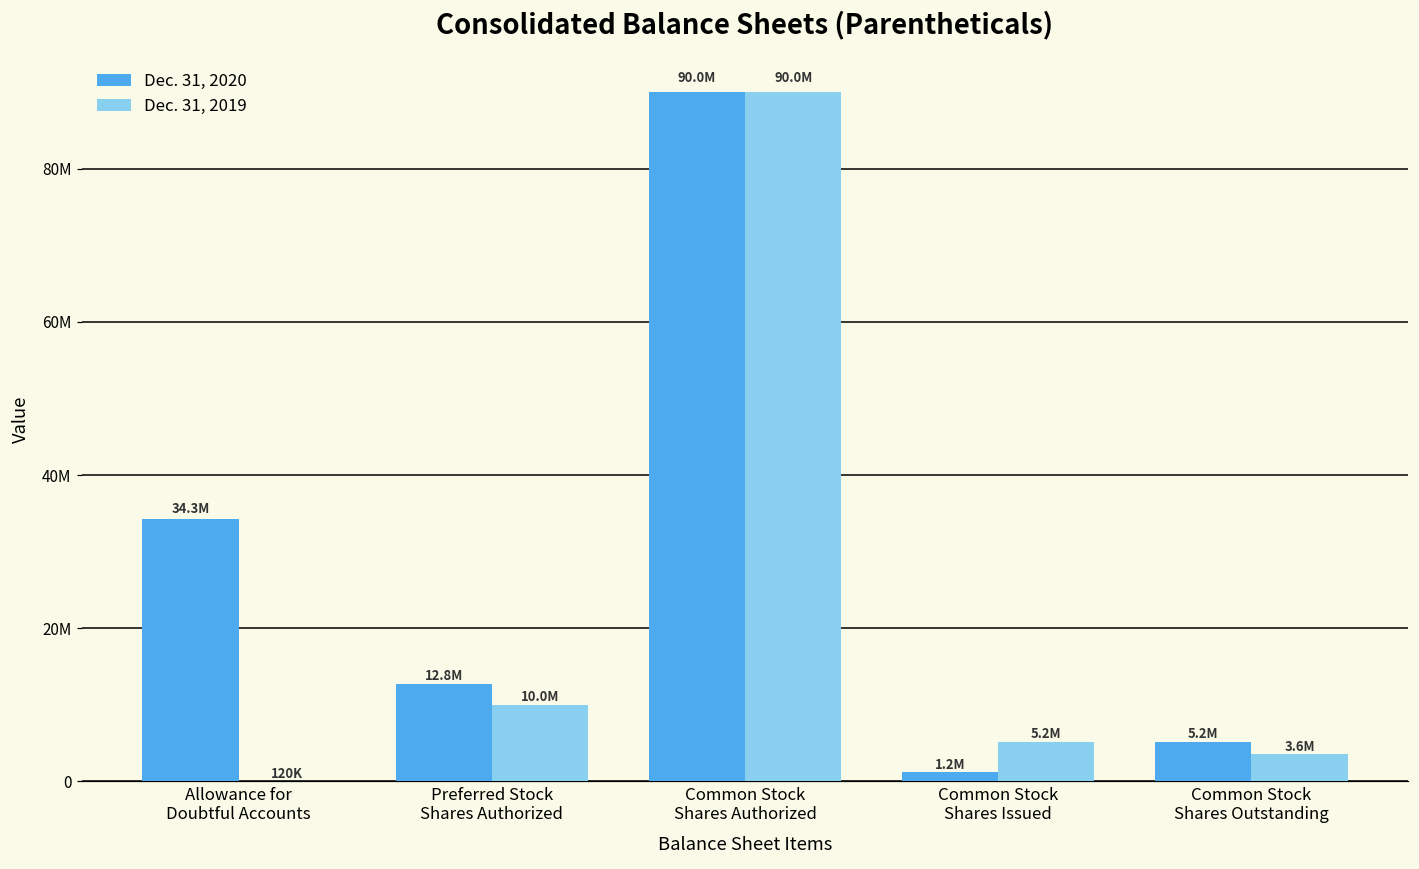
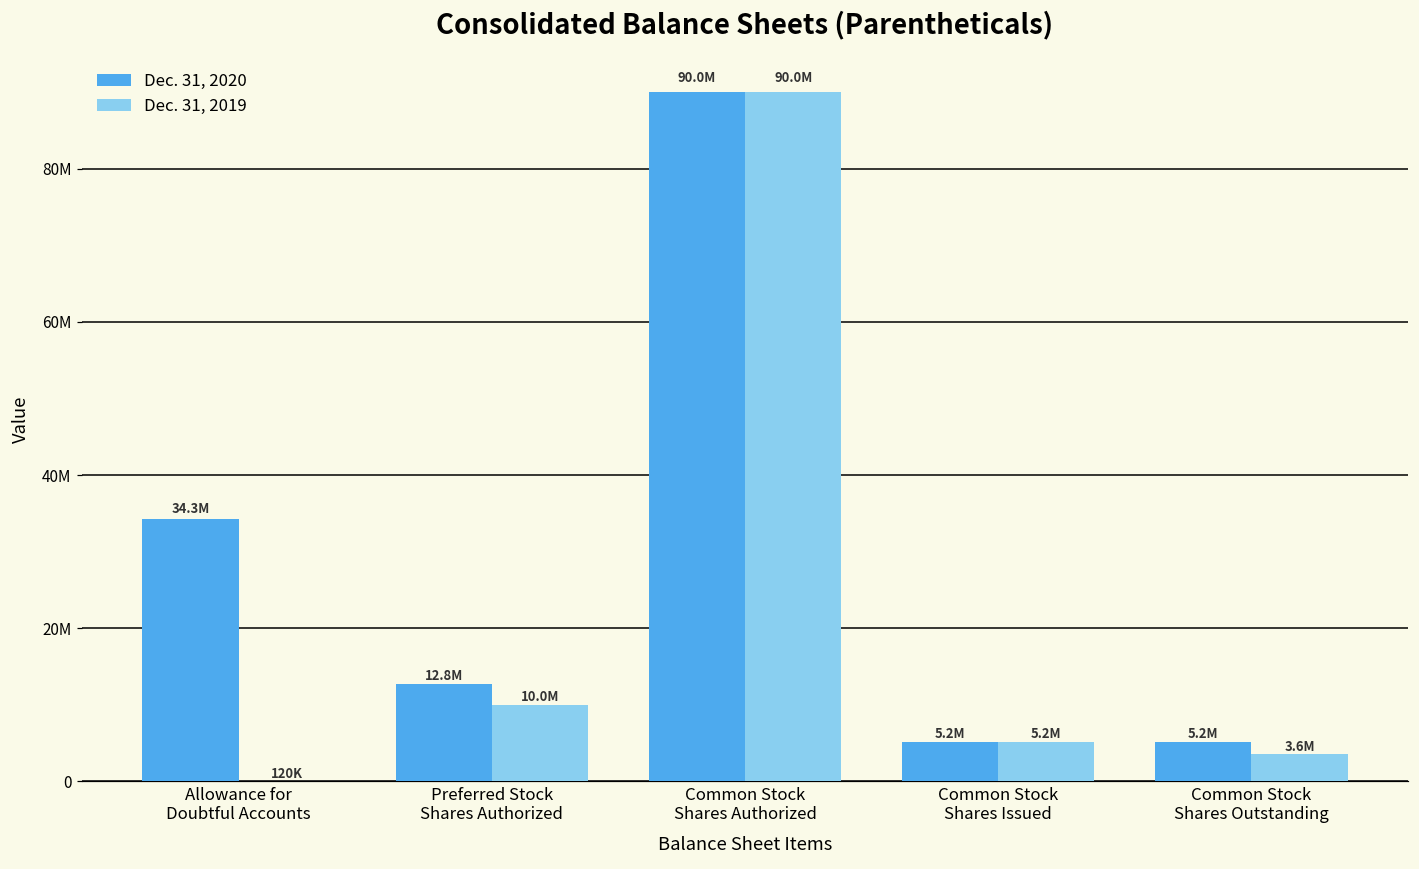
  {
    "Dec. 31, 2020": {
      "Allowance for Doubtful Accounts": "34.3M",
      "Preferred Stock Shares Authorized": "12.8M",
      "Common Stock Shares Authorized": "90.0M",
-     "Common Stock Shares Issued": "1.2M",
+     "Common Stock Shares Issued": "5.2M",
      "Common Stock Shares Outstanding": "5.2M"
    },
    "Dec. 31, 2019": {
      "Allowance for Doubtful Accounts": "120K",
      "Preferred Stock Shares Authorized": "10.0M",
      "Common Stock Shares Authorized": "90.0M",
      "Common Stock Shares Issued": "5.2M",
      "Common Stock Shares Outstanding": "3.6M"
    }
  }
